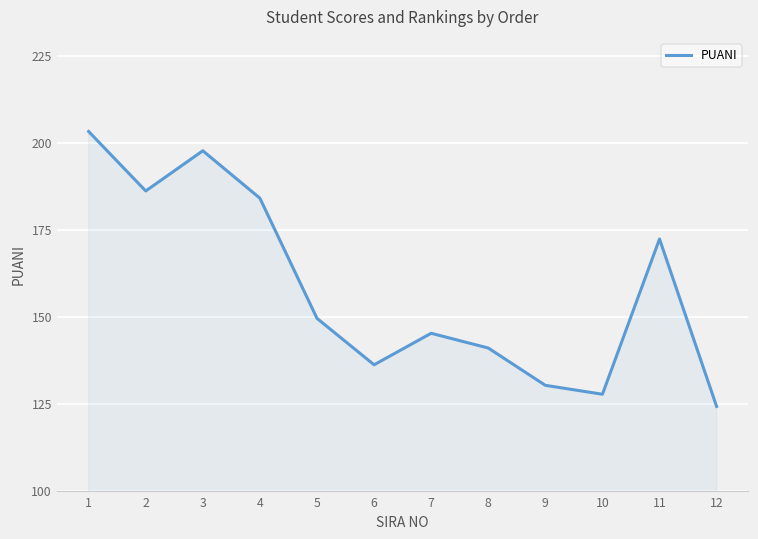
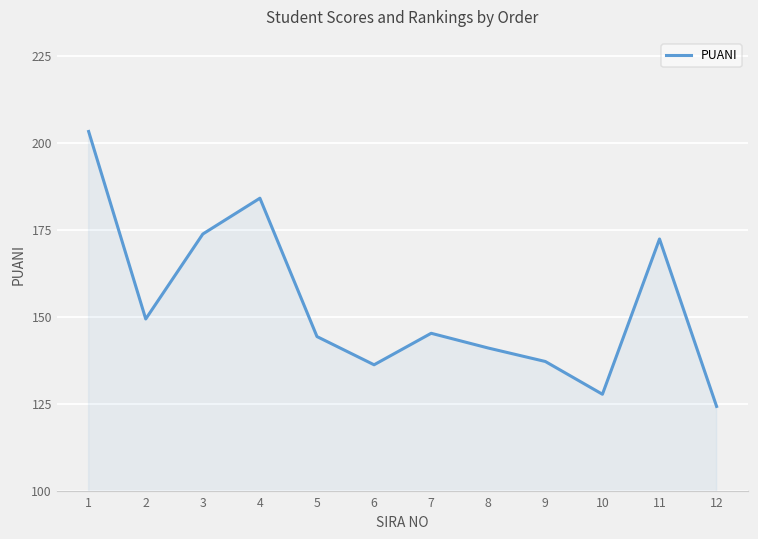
  {
    "1": 203,
-   "2": 186,
-   "3": 198,
+   "2": 149,
+   "3": 174,
    "4": 184,
-   "5": 150,
+   "5": 144,
    "6": 136,
    "7": 145,
    "8": 141,
-   "9": 130,
+   "9": 137,
    "10": 128,
    "11": 172,
    "12": 124
  }
